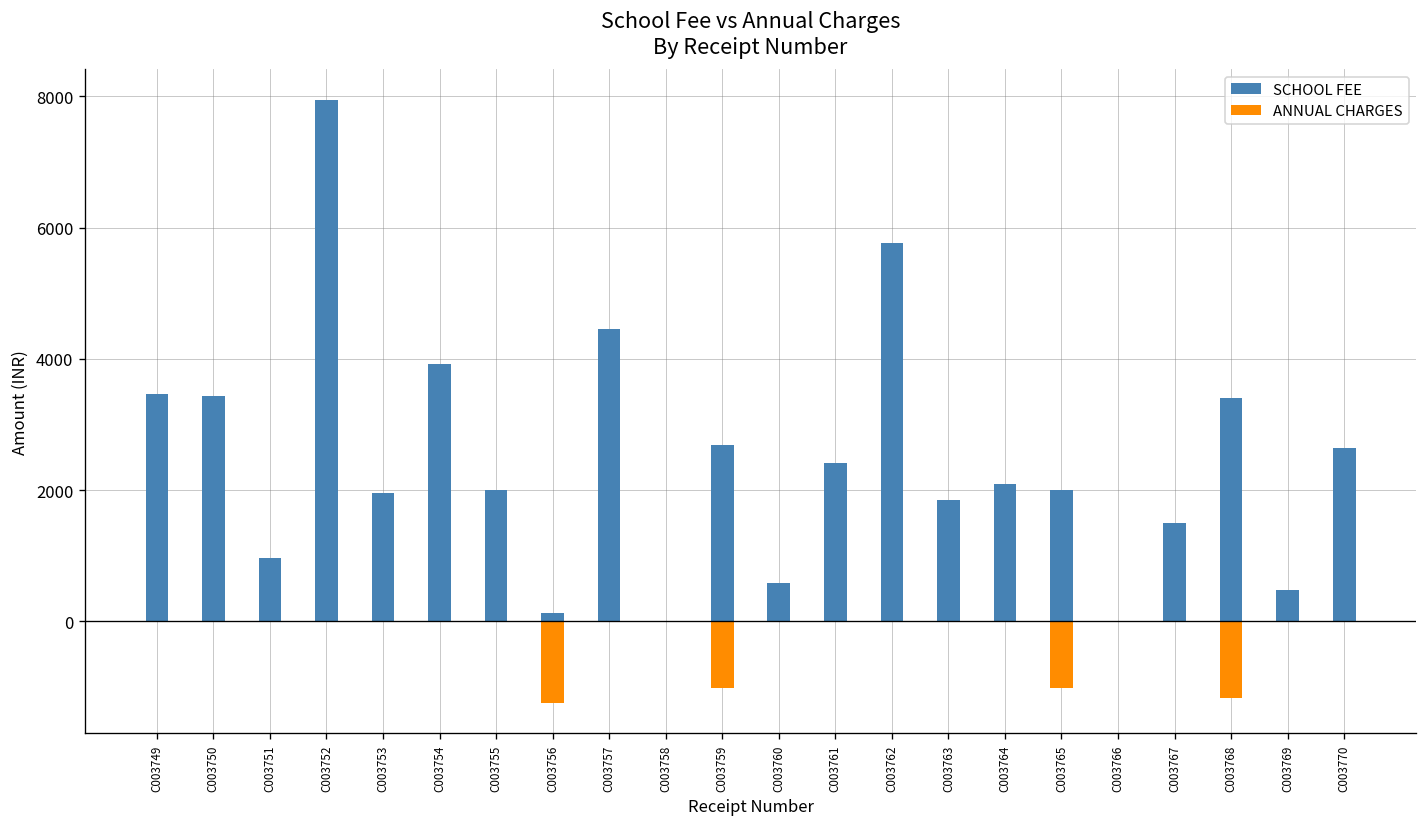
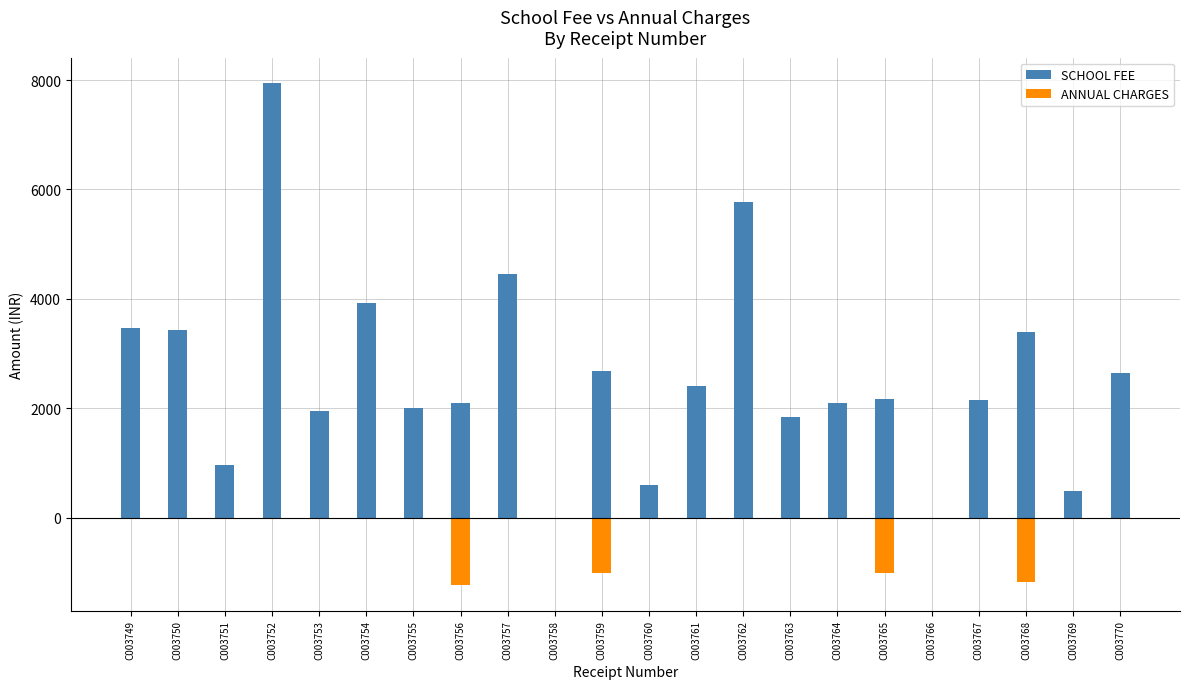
  {
    "SCHOOL FEE": {
      "C003749": 3500,
      "C003750": 3400,
      "C003751": 1000,
      "C003752": 8000,
      "C003753": 2000,
      "C003754": 3900,
      "C003755": 2000,
-     "C003756": 100,
+     "C003756": 2100,
      "C003757": 4500,
      "C003758": 0,
      "C003759": 2700,
      "C003760": 600,
      "C003761": 2400,
      "C003762": 5800,
      "C003763": 1800,
      "C003764": 2100,
-     "C003765": 2000,
+     "C003765": 2200,
      "C003766": 0,
-     "C003767": 1500,
+     "C003767": 2200,
      "C003768": 3400,
      "C003769": 500,
      "C003770": 2600
    },
    "ANNUAL CHARGES": {
      "C003749": 0,
      "C003750": 0,
      "C003751": 0,
      "C003752": 0,
      "C003753": 0,
      "C003754": 0,
      "C003755": 0,
      "C003756": -1200,
      "C003757": 0,
      "C003758": 0,
      "C003759": -1000,
      "C003760": 0,
      "C003761": 0,
      "C003762": 0,
      "C003763": 0,
      "C003764": 0,
      "C003765": -1000,
      "C003766": 0,
      "C003767": 0,
      "C003768": -1200,
      "C003769": 0,
      "C003770": 0
    }
  }
